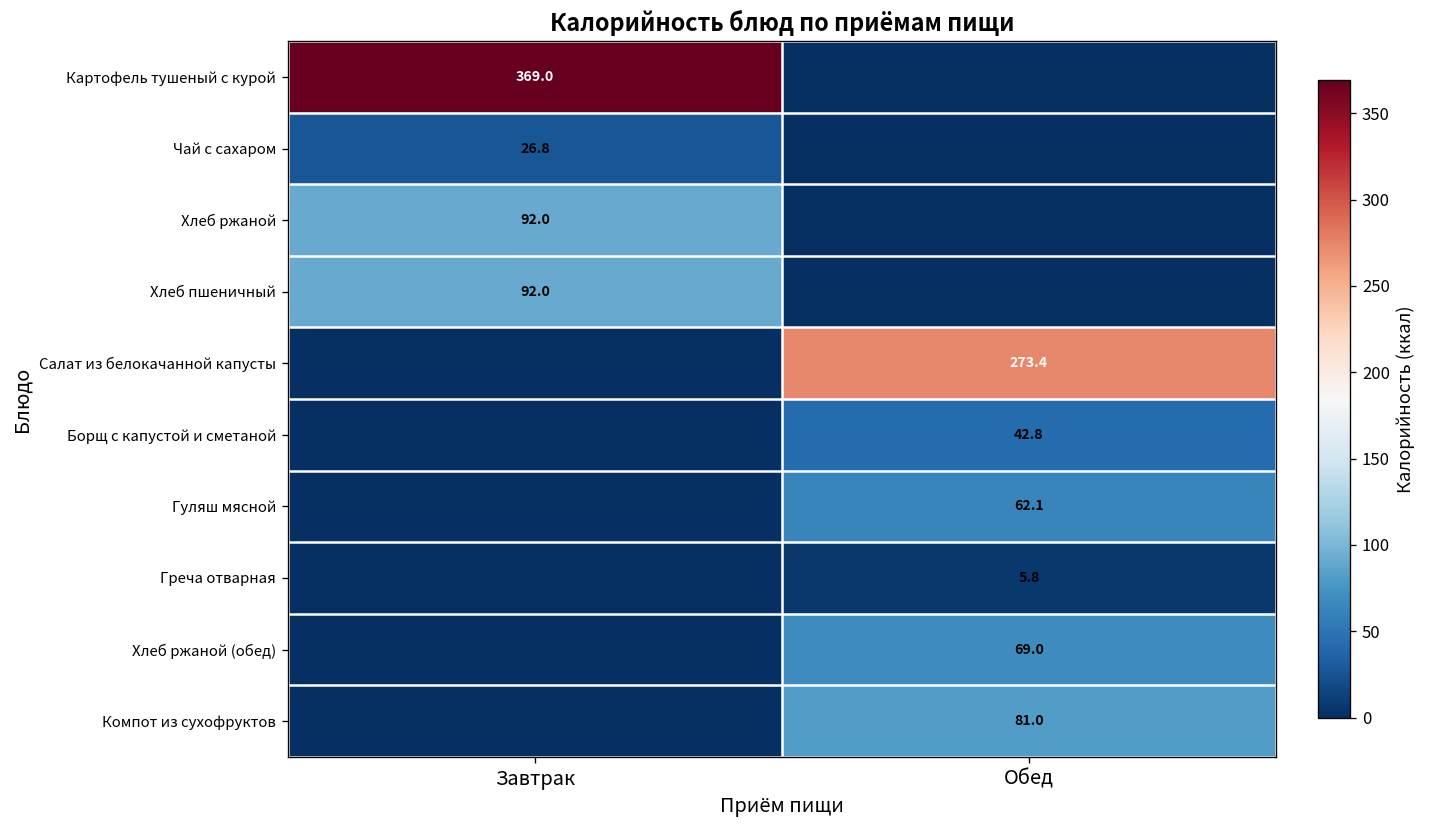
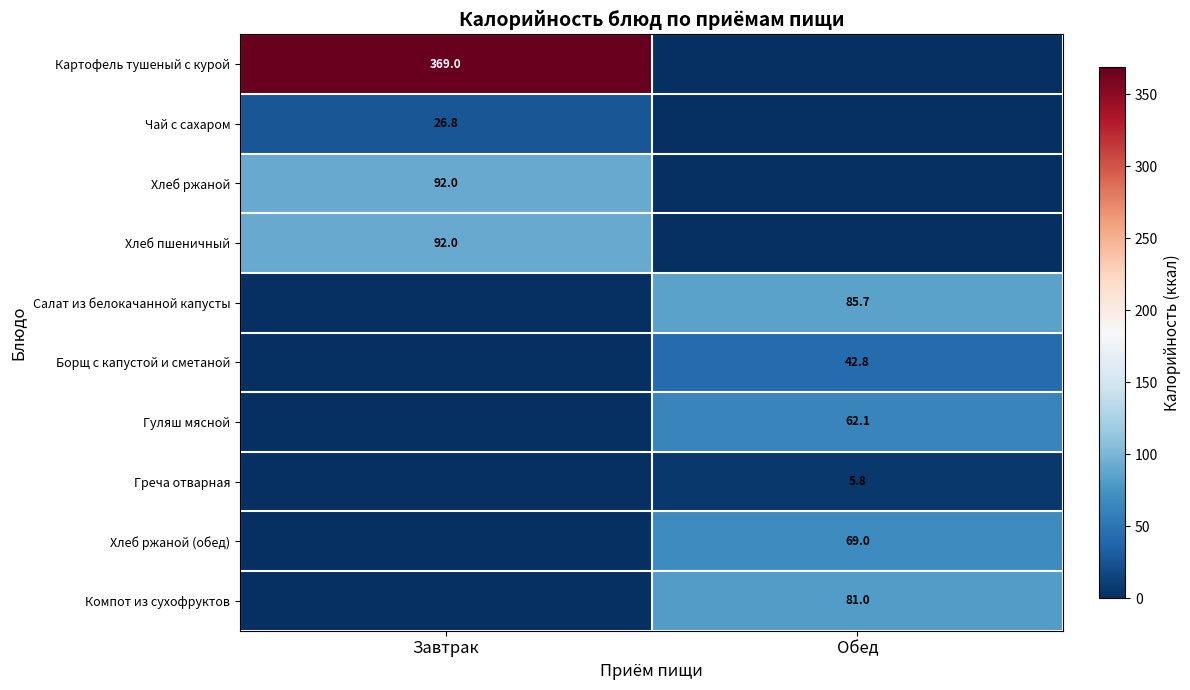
  {
    "Картофель тушеный с курой": {
      "Завтрак": 369.0
    },
    "Чай с сахаром": {
      "Завтрак": 26.8
    },
    "Хлеб ржаной": {
      "Завтрак": 92.0
    },
    "Хлеб пшеничный": {
      "Завтрак": 92.0
    },
    "Салат из белокачанной капусты": {
-     "Обед": 273.4
+     "Обед": 85.7
    },
    "Борщ с капустой и сметаной": {
      "Обед": 42.8
    },
    "Гуляш мясной": {
      "Обед": 62.1
    },
    "Греча отварная": {
      "Обед": 5.8
    },
    "Хлеб ржаной (обед)": {
      "Обед": 69.0
    },
    "Компот из сухофруктов": {
      "Обед": 81.0
    }
  }
